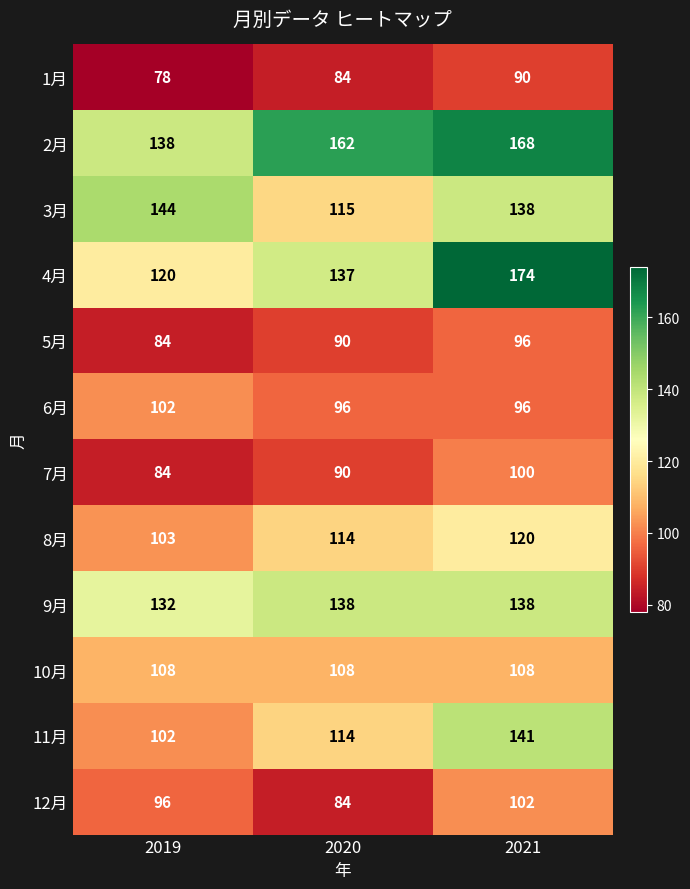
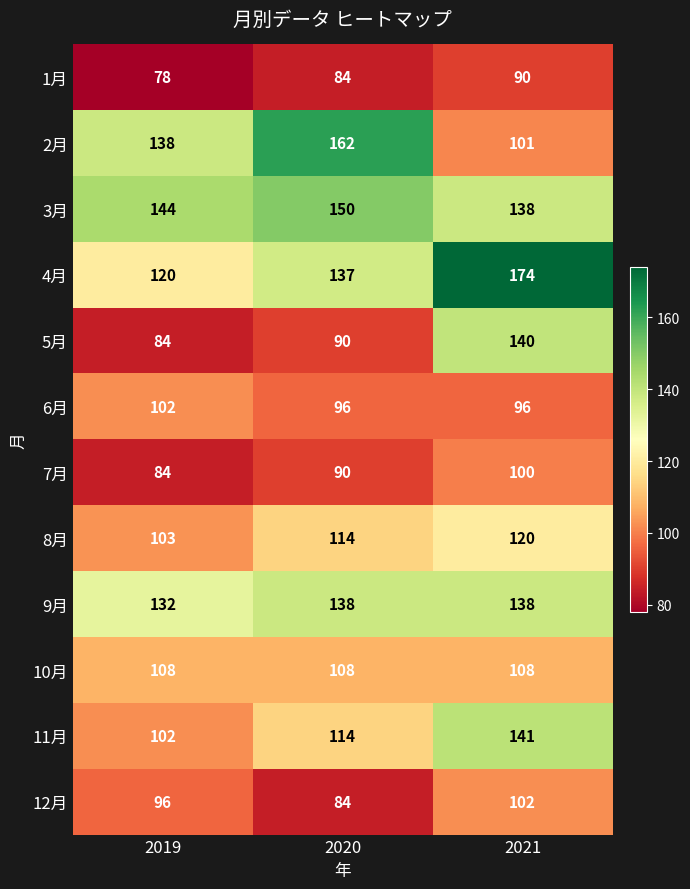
  {
    "1月": {
      "2019": 78,
      "2020": 84,
      "2021": 90
    },
    "2月": {
      "2019": 138,
      "2020": 162,
-     "2021": 168
+     "2021": 101
    },
    "3月": {
      "2019": 144,
-     "2020": 115,
+     "2020": 150,
      "2021": 138
    },
    "4月": {
      "2019": 120,
      "2020": 137,
      "2021": 174
    },
    "5月": {
      "2019": 84,
      "2020": 90,
-     "2021": 96
+     "2021": 140
    },
    "6月": {
      "2019": 102,
      "2020": 96,
      "2021": 96
    },
    "7月": {
      "2019": 84,
      "2020": 90,
      "2021": 100
    },
    "8月": {
      "2019": 103,
      "2020": 114,
      "2021": 120
    },
    "9月": {
      "2019": 132,
      "2020": 138,
      "2021": 138
    },
    "10月": {
      "2019": 108,
      "2020": 108,
      "2021": 108
    },
    "11月": {
      "2019": 102,
      "2020": 114,
      "2021": 141
    },
    "12月": {
      "2019": 96,
      "2020": 84,
      "2021": 102
    }
  }
